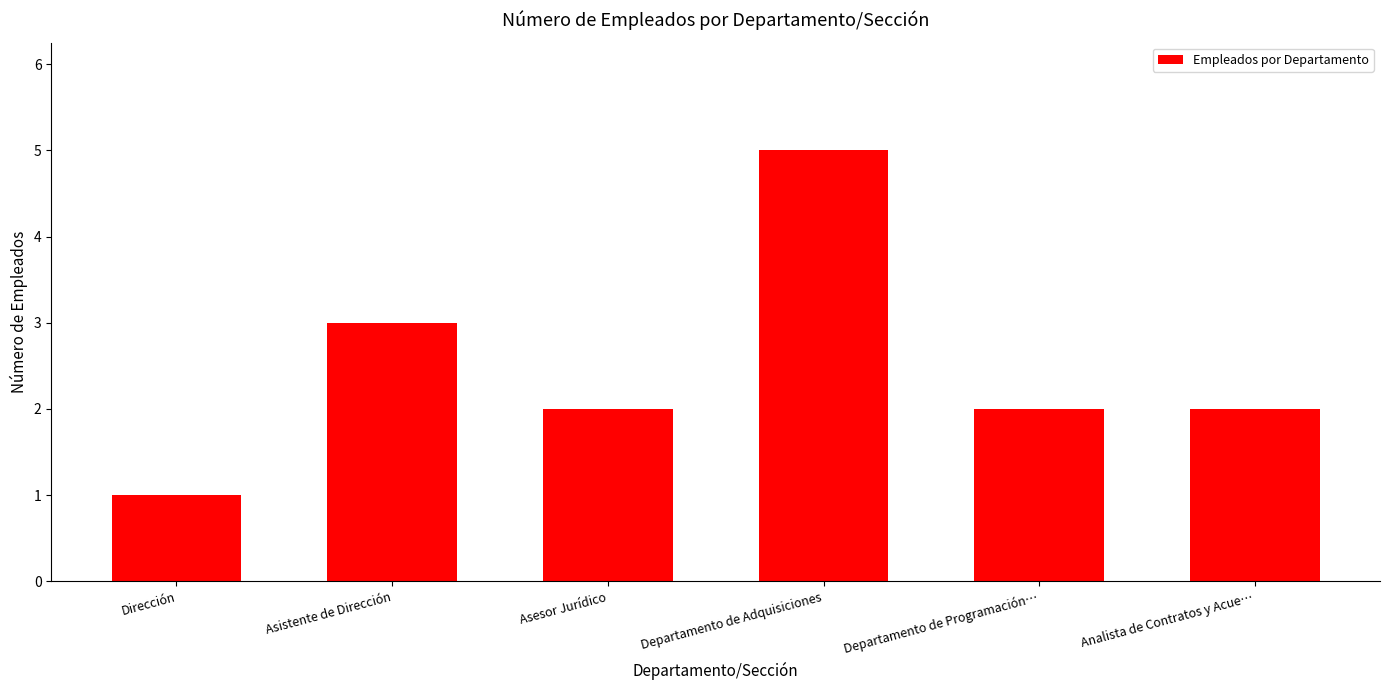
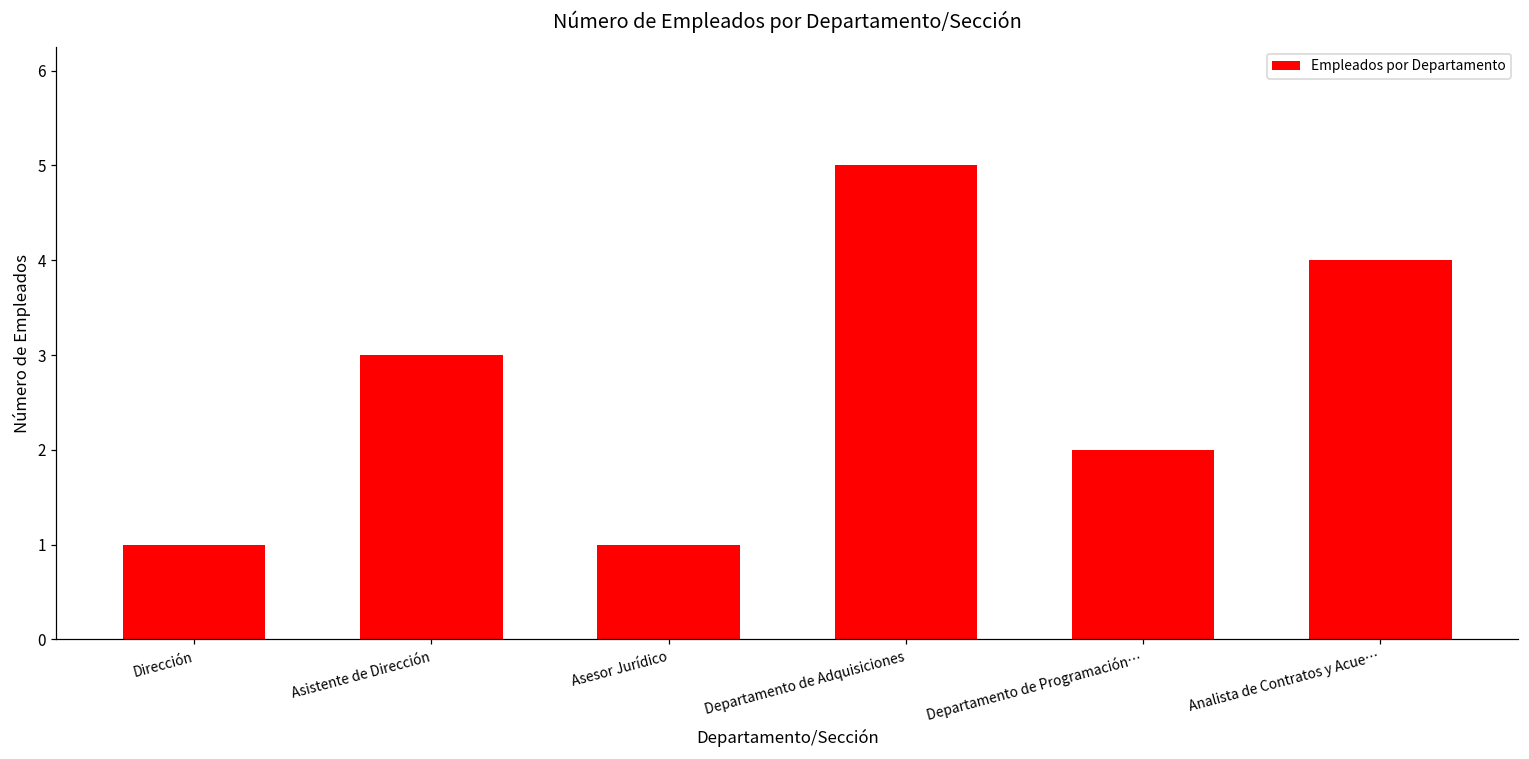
  {
    "Dirección": 1,
    "Asistente de Dirección": 3,
-   "Asesor Jurídico": 2,
+   "Asesor Jurídico": 1,
    "Departamento de Adquisiciones": 5,
    "Departamento de Programación…": 2,
-   "Analista de Contratos y Acue…": 2
+   "Analista de Contratos y Acue…": 4
  }
